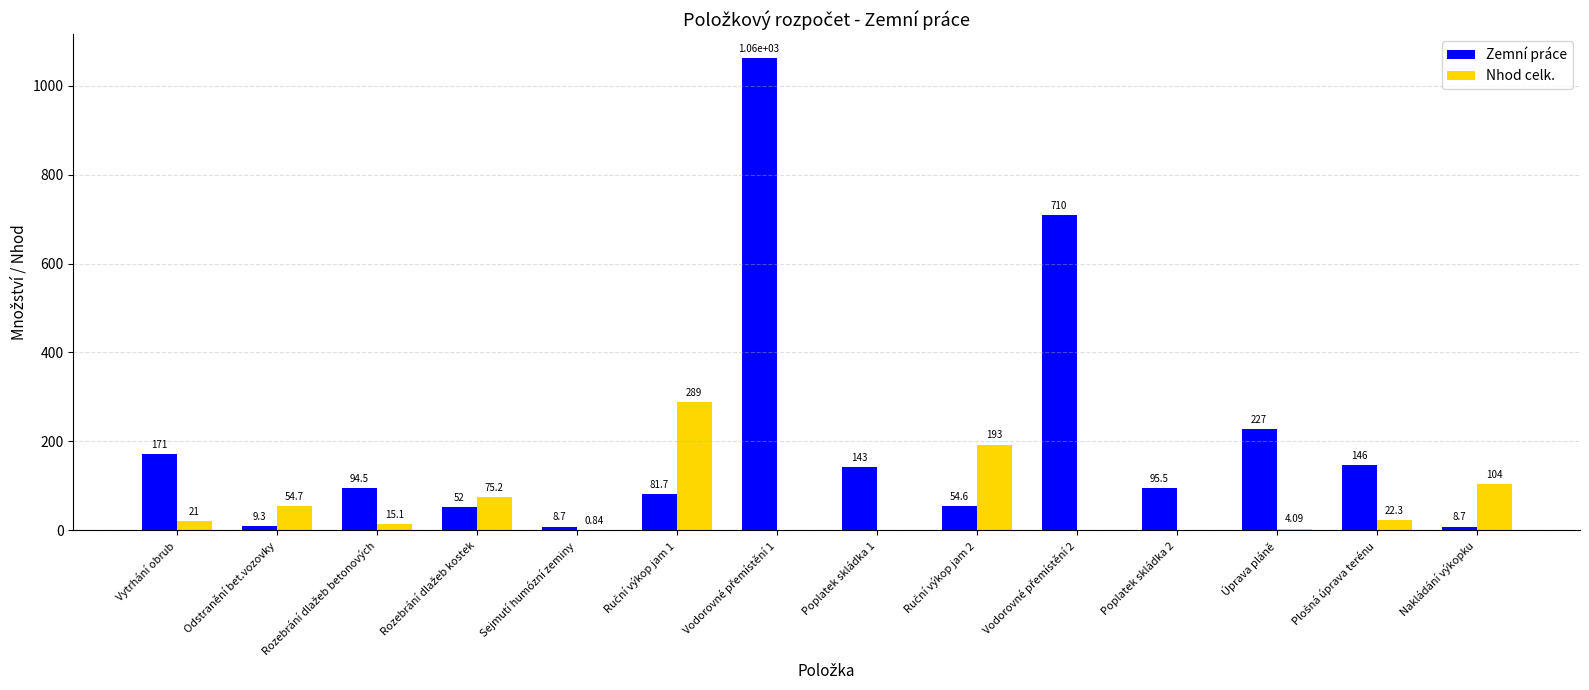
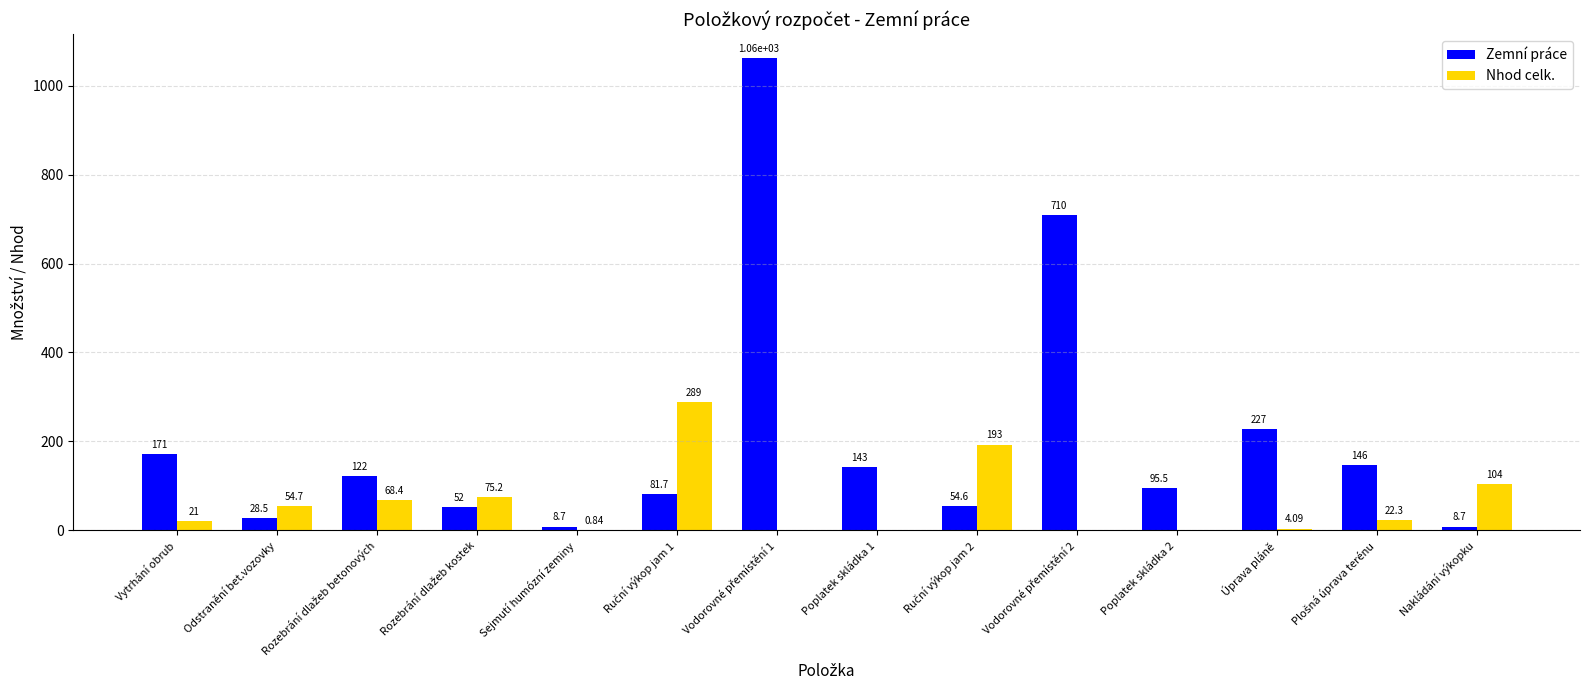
  {
    "Zemní práce": {
      "Vytrhání obrub": 171,
-     "Odstranění bet.vozovky": 9.3,
-     "Rozebrání dlažeb betonových": 94.5,
+     "Odstranění bet.vozovky": 28.5,
+     "Rozebrání dlažeb betonových": 122,
      "Rozebrání dlažeb kostek": 52,
      "Sejmutí humózní zeminy": 8.7,
      "Ruční výkop jam 1": 81.7,
      "Poplatek skládka 1": 143,
      "Ruční výkop jam 2": 54.6,
      "Vodorovné přemístění 2": 710,
      "Poplatek skládka 2": 95.5,
      "Úprava pláně": 227,
      "Plošná úprava terénu": 146,
      "Nakládání výkopku": 8.7
    },
    "Nhod celk.": {
      "Vytrhání obrub": 21,
      "Odstranění bet.vozovky": 54.7,
-     "Rozebrání dlažeb betonových": 15.1,
+     "Rozebrání dlažeb betonových": 68.4,
      "Rozebrání dlažeb kostek": 75.2,
      "Sejmutí humózní zeminy": 0.84,
      "Ruční výkop jam 1": 289,
      "Ruční výkop jam 2": 193,
      "Úprava pláně": 4.09,
      "Plošná úprava terénu": 22.3,
      "Nakládání výkopku": 104
    }
  }
